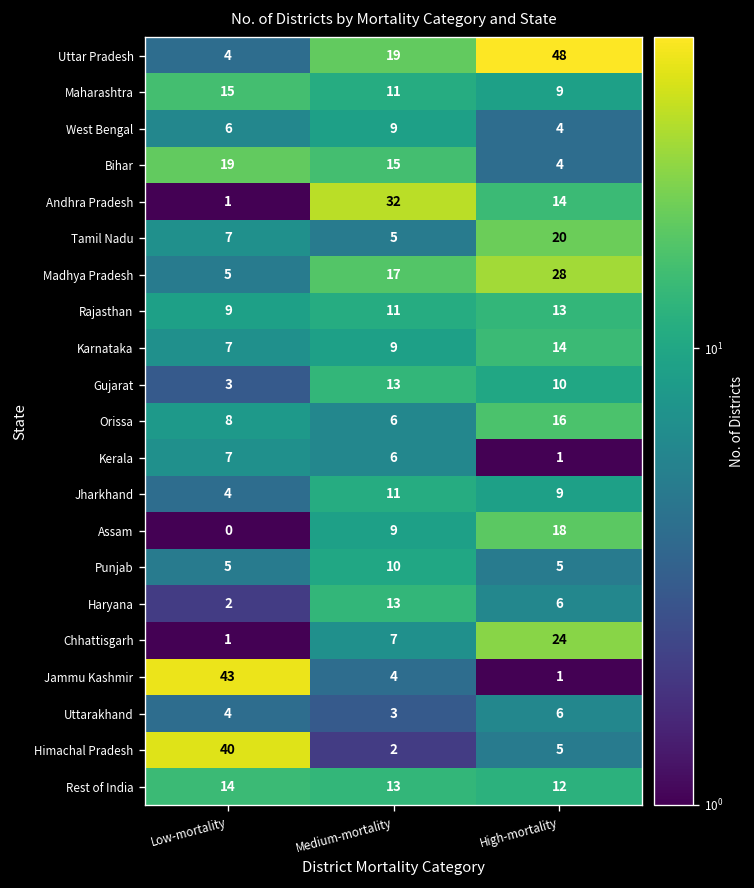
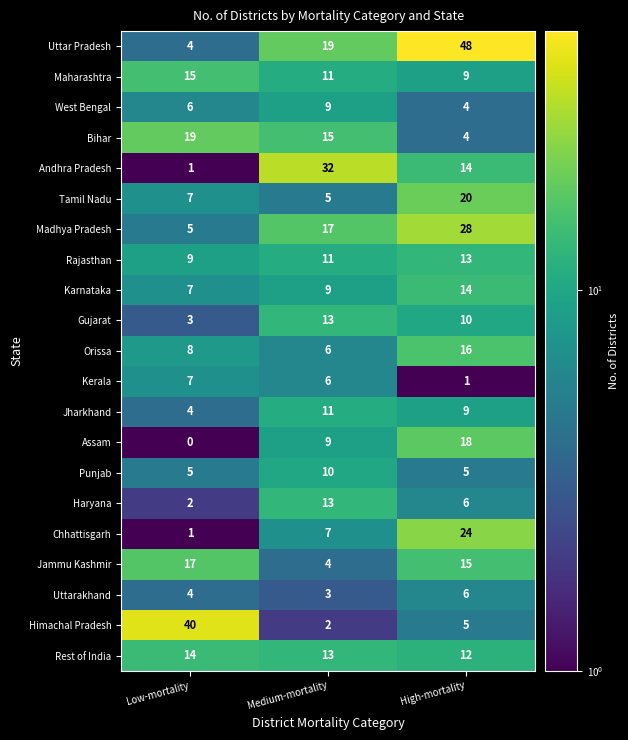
  {
    "Uttar Pradesh": {
      "Low-mortality": 4,
      "Medium-mortality": 19,
      "High-mortality": 48
    },
    "Maharashtra": {
      "Low-mortality": 15,
      "Medium-mortality": 11,
      "High-mortality": 9
    },
    "West Bengal": {
      "Low-mortality": 6,
      "Medium-mortality": 9,
      "High-mortality": 4
    },
    "Bihar": {
      "Low-mortality": 19,
      "Medium-mortality": 15,
      "High-mortality": 4
    },
    "Andhra Pradesh": {
      "Low-mortality": 1,
      "Medium-mortality": 32,
      "High-mortality": 14
    },
    "Tamil Nadu": {
      "Low-mortality": 7,
      "Medium-mortality": 5,
      "High-mortality": 20
    },
    "Madhya Pradesh": {
      "Low-mortality": 5,
      "Medium-mortality": 17,
      "High-mortality": 28
    },
    "Rajasthan": {
      "Low-mortality": 9,
      "Medium-mortality": 11,
      "High-mortality": 13
    },
    "Karnataka": {
      "Low-mortality": 7,
      "Medium-mortality": 9,
      "High-mortality": 14
    },
    "Gujarat": {
      "Low-mortality": 3,
      "Medium-mortality": 13,
      "High-mortality": 10
    },
    "Orissa": {
      "Low-mortality": 8,
      "Medium-mortality": 6,
      "High-mortality": 16
    },
    "Kerala": {
      "Low-mortality": 7,
      "Medium-mortality": 6,
      "High-mortality": 1
    },
    "Jharkhand": {
      "Low-mortality": 4,
      "Medium-mortality": 11,
      "High-mortality": 9
    },
    "Assam": {
      "Low-mortality": 0,
      "Medium-mortality": 9,
      "High-mortality": 18
    },
    "Punjab": {
      "Low-mortality": 5,
      "Medium-mortality": 10,
      "High-mortality": 5
    },
    "Haryana": {
      "Low-mortality": 2,
      "Medium-mortality": 13,
      "High-mortality": 6
    },
    "Chhattisgarh": {
      "Low-mortality": 1,
      "Medium-mortality": 7,
      "High-mortality": 24
    },
    "Jammu Kashmir": {
-     "Low-mortality": 43,
+     "Low-mortality": 17,
      "Medium-mortality": 4,
-     "High-mortality": 1
+     "High-mortality": 15
    },
    "Uttarakhand": {
      "Low-mortality": 4,
      "Medium-mortality": 3,
      "High-mortality": 6
    },
    "Himachal Pradesh": {
      "Low-mortality": 40,
      "Medium-mortality": 2,
      "High-mortality": 5
    },
    "Rest of India": {
      "Low-mortality": 14,
      "Medium-mortality": 13,
      "High-mortality": 12
    }
  }
